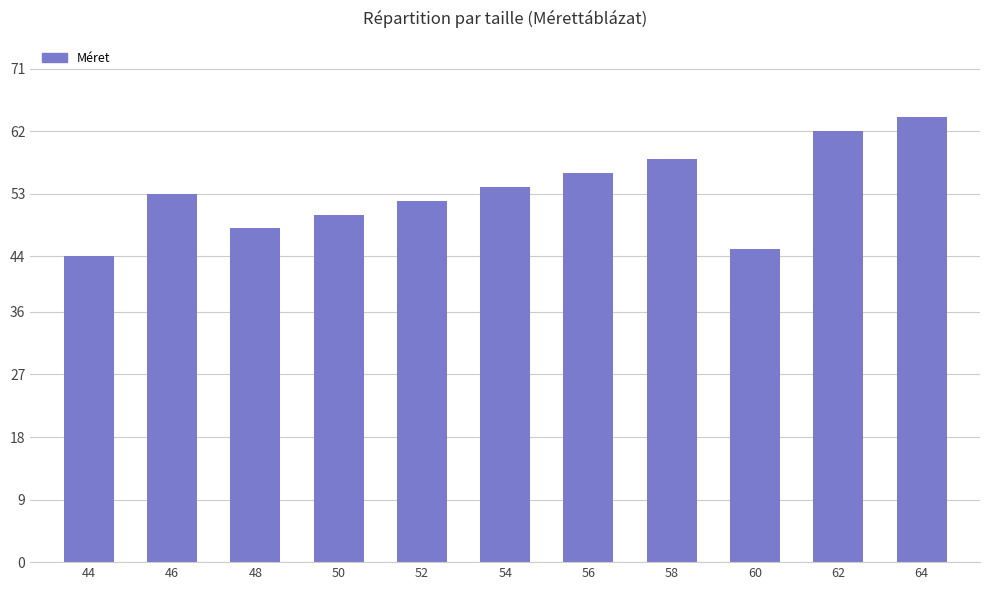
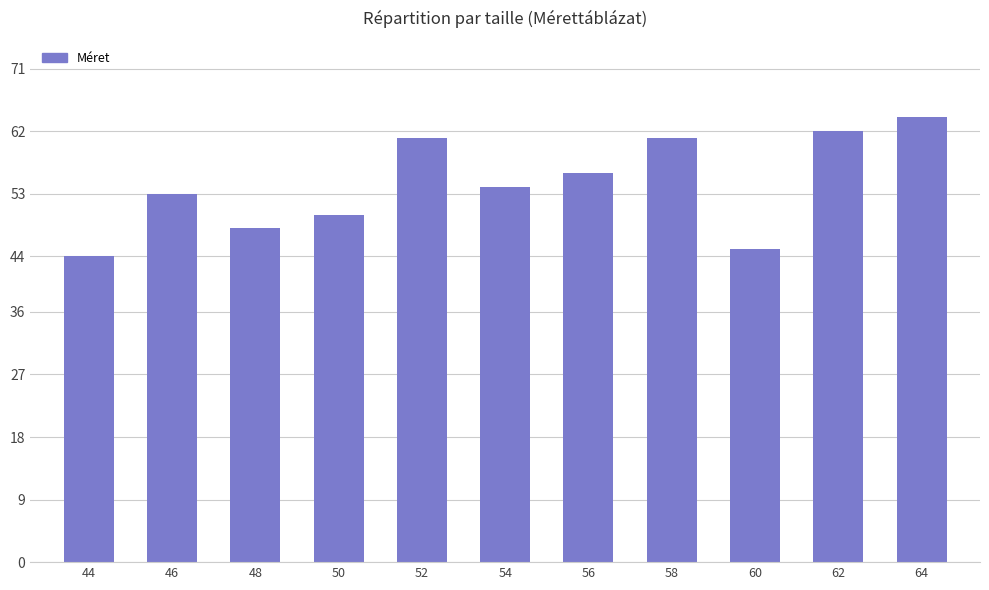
  {
    "44": 44,
    "46": 53,
    "48": 48,
    "50": 50,
-   "52": 52,
+   "52": 61,
    "54": 54,
    "56": 56,
-   "58": 58,
+   "58": 61,
    "60": 45,
    "62": 62,
    "64": 64
  }
